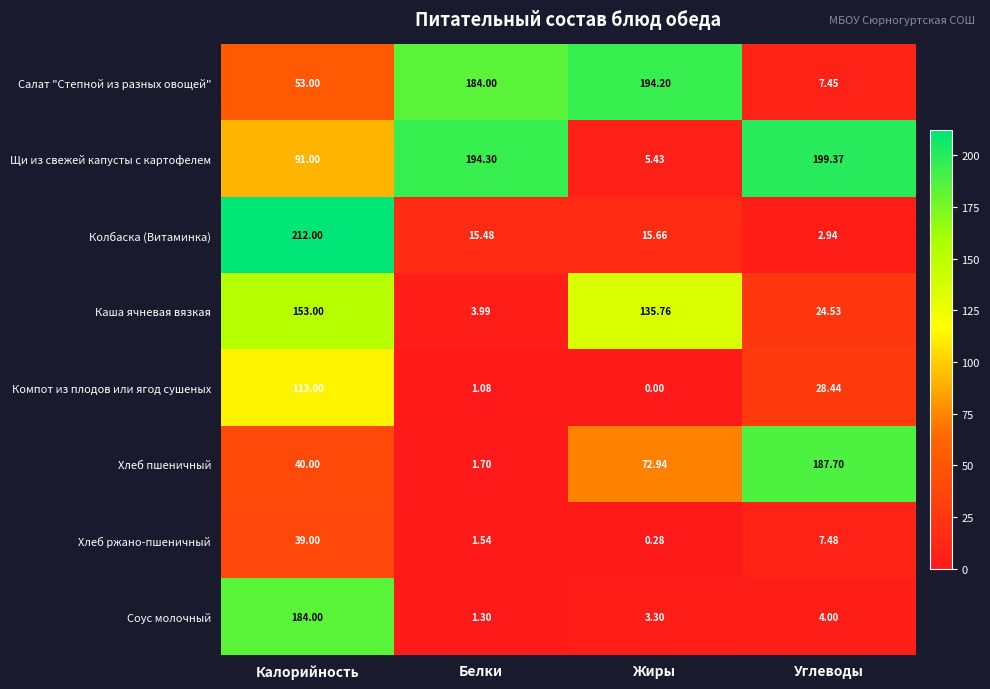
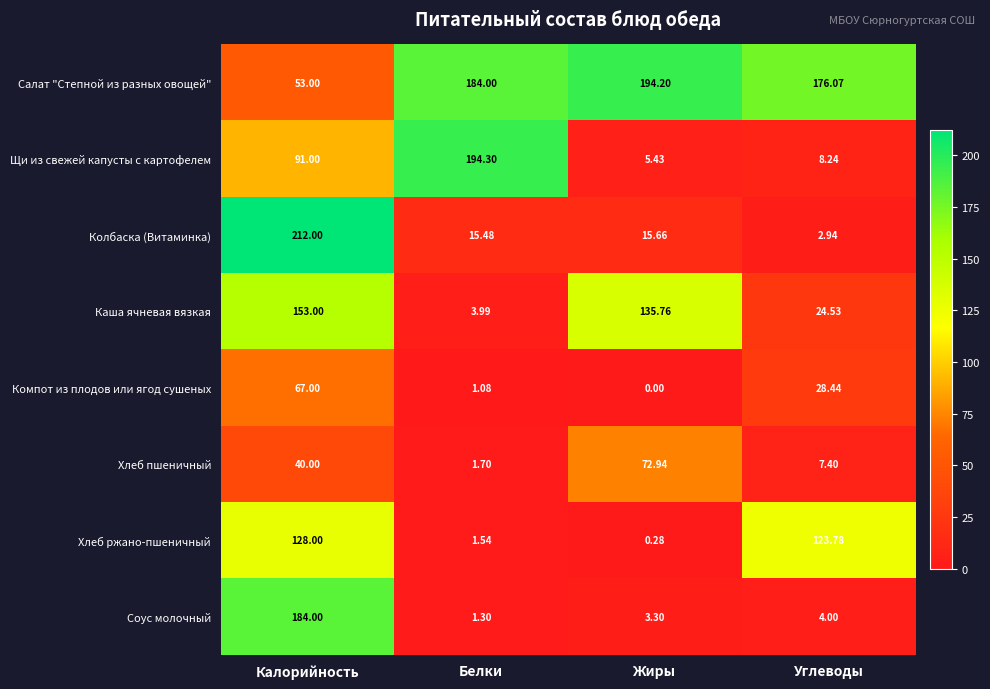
  {
    "Салат \"Степной из разных овощей\"": {
      "Калорийность": 53.00,
      "Белки": 184.00,
      "Жиры": 194.20,
-     "Углеводы": 7.45
+     "Углеводы": 176.07
    },
    "Щи из свежей капусты с картофелем": {
      "Калорийность": 91.00,
      "Белки": 194.30,
      "Жиры": 5.43,
-     "Углеводы": 199.37
+     "Углеводы": 8.24
    },
    "Колбаска (Витаминка)": {
      "Калорийность": 212.00,
      "Белки": 15.48,
      "Жиры": 15.66,
      "Углеводы": 2.94
    },
    "Каша ячневая вязкая": {
      "Калорийность": 153.00,
      "Белки": 3.99,
      "Жиры": 135.76,
      "Углеводы": 24.53
    },
    "Компот из плодов или ягод сушеных": {
-     "Калорийность": 113.00,
+     "Калорийность": 67.00,
      "Белки": 1.08,
      "Жиры": 0.00,
      "Углеводы": 28.44
    },
    "Хлеб пшеничный": {
      "Калорийность": 40.00,
      "Белки": 1.70,
      "Жиры": 72.94,
-     "Углеводы": 187.70
+     "Углеводы": 7.40
    },
    "Хлеб ржано-пшеничный": {
-     "Калорийность": 39.00,
+     "Калорийность": 128.00,
      "Белки": 1.54,
      "Жиры": 0.28,
-     "Углеводы": 7.48
+     "Углеводы": 123.78
    },
    "Соус молочный": {
      "Калорийность": 184.00,
      "Белки": 1.30,
      "Жиры": 3.30,
      "Углеводы": 4.00
    }
  }
